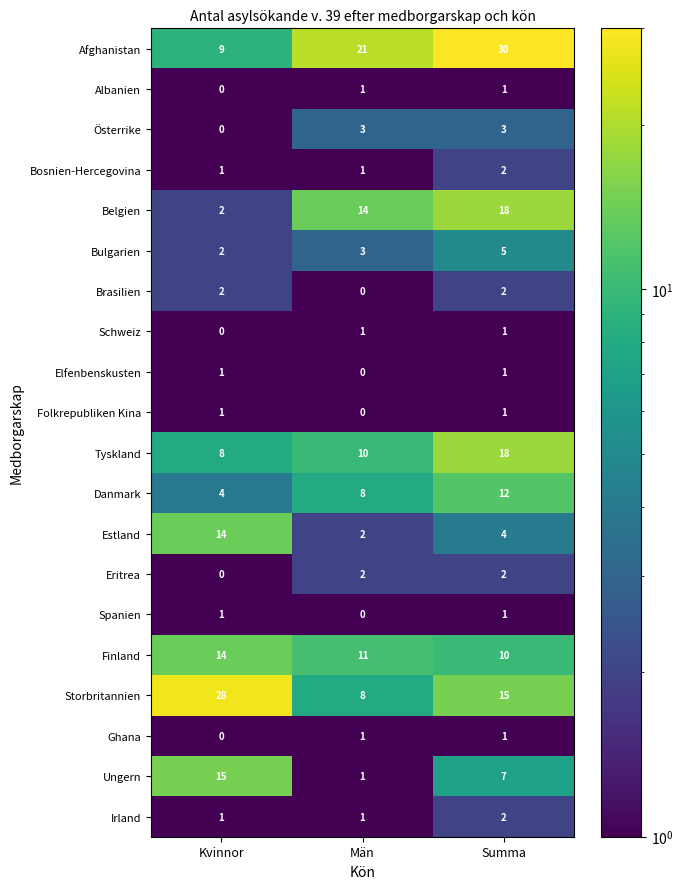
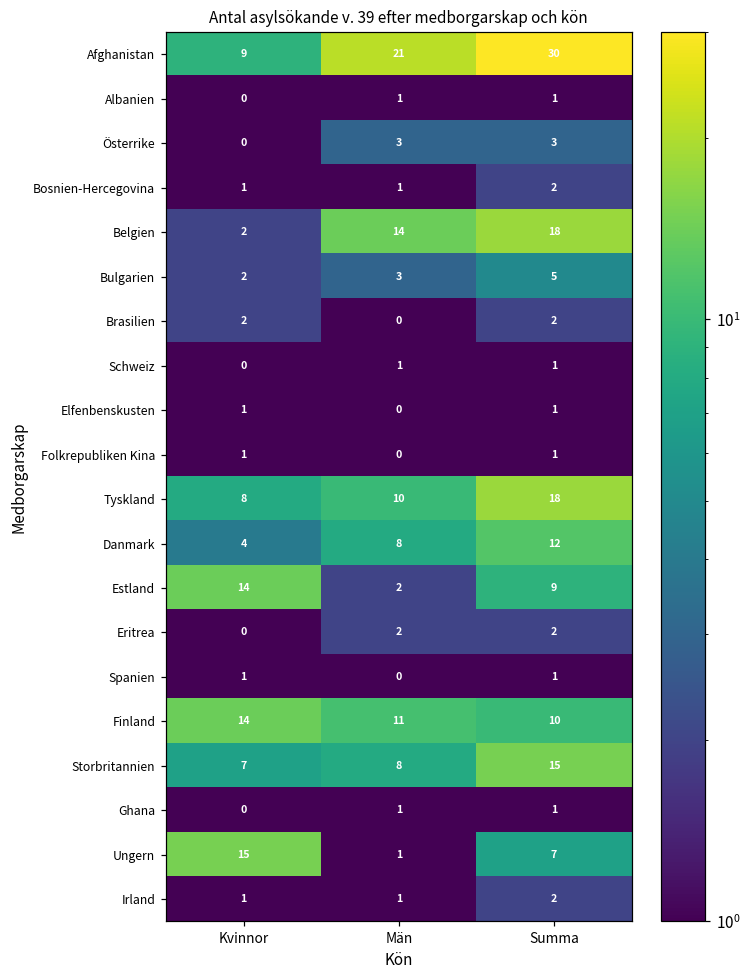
  {
    "Afghanistan": {
      "Kvinnor": 9,
      "Män": 21,
      "Summa": 30
    },
    "Albanien": {
      "Kvinnor": 0,
      "Män": 1,
      "Summa": 1
    },
    "Österrike": {
      "Kvinnor": 0,
      "Män": 3,
      "Summa": 3
    },
    "Bosnien-Hercegovina": {
      "Kvinnor": 1,
      "Män": 1,
      "Summa": 2
    },
    "Belgien": {
      "Kvinnor": 2,
      "Män": 14,
      "Summa": 18
    },
    "Bulgarien": {
      "Kvinnor": 2,
      "Män": 3,
      "Summa": 5
    },
    "Brasilien": {
      "Kvinnor": 2,
      "Män": 0,
      "Summa": 2
    },
    "Schweiz": {
      "Kvinnor": 0,
      "Män": 1,
      "Summa": 1
    },
    "Elfenbenskusten": {
      "Kvinnor": 1,
      "Män": 0,
      "Summa": 1
    },
    "Folkrepubliken Kina": {
      "Kvinnor": 1,
      "Män": 0,
      "Summa": 1
    },
    "Tyskland": {
      "Kvinnor": 8,
      "Män": 10,
      "Summa": 18
    },
    "Danmark": {
      "Kvinnor": 4,
      "Män": 8,
      "Summa": 12
    },
    "Estland": {
      "Kvinnor": 14,
      "Män": 2,
-     "Summa": 4
+     "Summa": 9
    },
    "Eritrea": {
      "Kvinnor": 0,
      "Män": 2,
      "Summa": 2
    },
    "Spanien": {
      "Kvinnor": 1,
      "Män": 0,
      "Summa": 1
    },
    "Finland": {
      "Kvinnor": 14,
      "Män": 11,
      "Summa": 10
    },
    "Storbritannien": {
-     "Kvinnor": 28,
+     "Kvinnor": 7,
      "Män": 8,
      "Summa": 15
    },
    "Ghana": {
      "Kvinnor": 0,
      "Män": 1,
      "Summa": 1
    },
    "Ungern": {
      "Kvinnor": 15,
      "Män": 1,
      "Summa": 7
    },
    "Irland": {
      "Kvinnor": 1,
      "Män": 1,
      "Summa": 2
    }
  }
